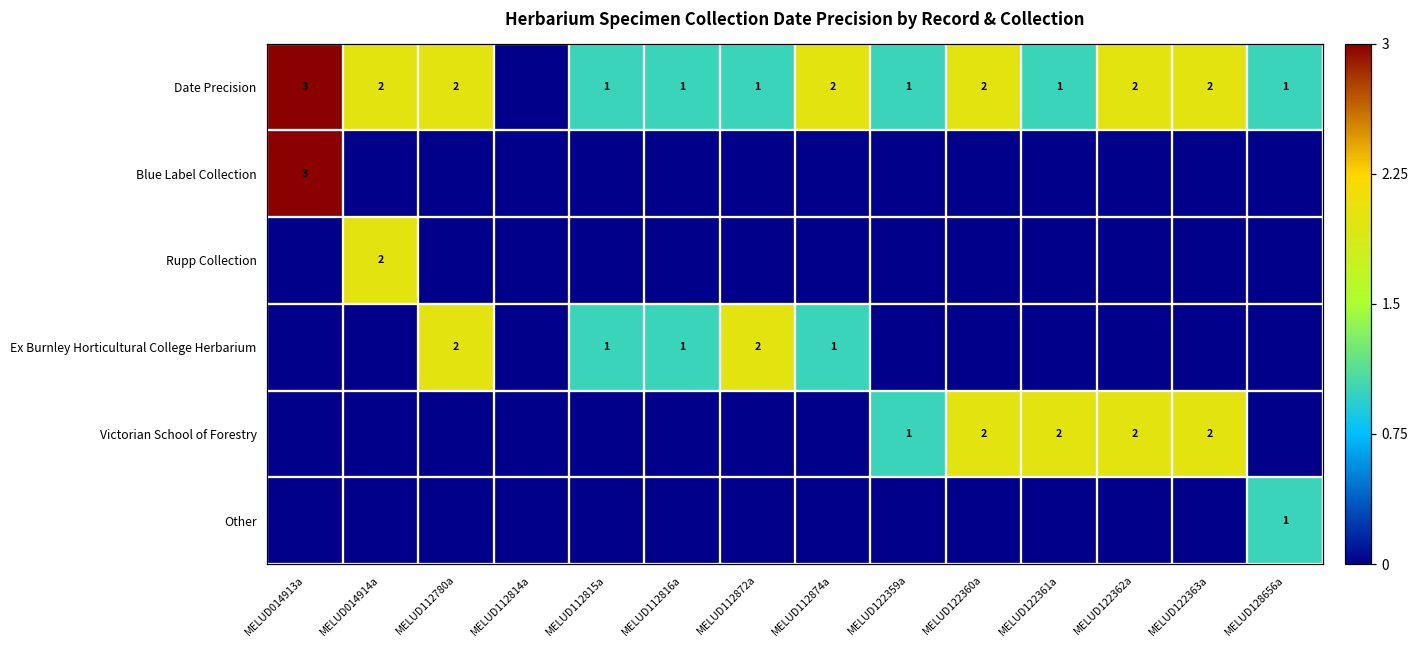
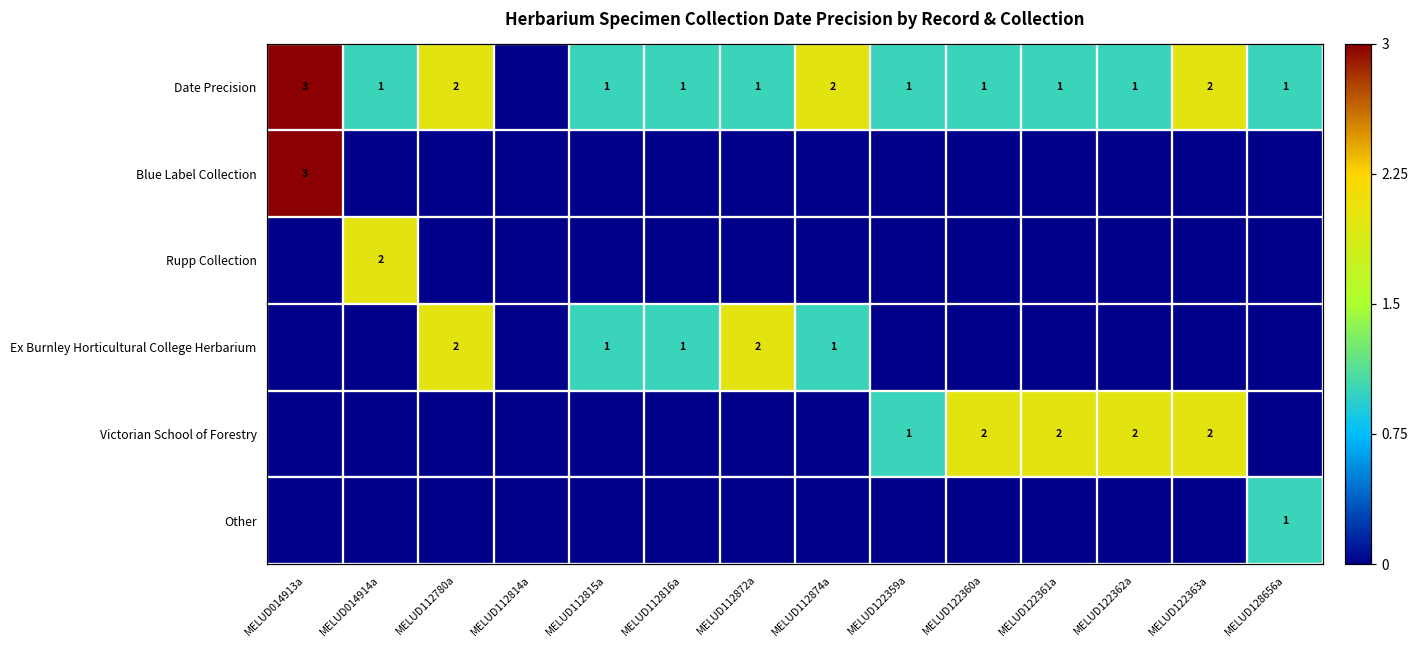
  {
    "Date Precision": {
      "MELUD014913a": 3,
-     "MELUD014914a": 2,
+     "MELUD014914a": 1,
      "MELUD112780a": 2,
      "MELUD112815a": 1,
      "MELUD112816a": 1,
      "MELUD112872a": 1,
      "MELUD112874a": 2,
      "MELUD122359a": 1,
-     "MELUD122360a": 2,
+     "MELUD122360a": 1,
      "MELUD122361a": 1,
-     "MELUD122362a": 2,
+     "MELUD122362a": 1,
      "MELUD122363a": 2,
      "MELUD128656a": 1
    },
    "Blue Label Collection": {
      "MELUD014913a": 3
    },
    "Rupp Collection": {
      "MELUD014914a": 2
    },
    "Ex Burnley Horticultural College Herbarium": {
      "MELUD112780a": 2,
      "MELUD112815a": 1,
      "MELUD112816a": 1,
      "MELUD112872a": 2,
      "MELUD112874a": 1
    },
    "Victorian School of Forestry": {
      "MELUD122359a": 1,
      "MELUD122360a": 2,
      "MELUD122361a": 2,
      "MELUD122362a": 2,
      "MELUD122363a": 2
    },
    "Other": {
      "MELUD128656a": 1
    }
  }
